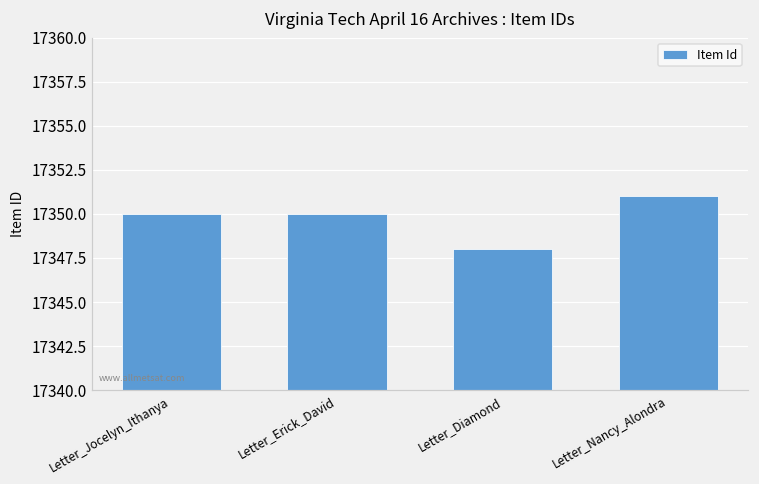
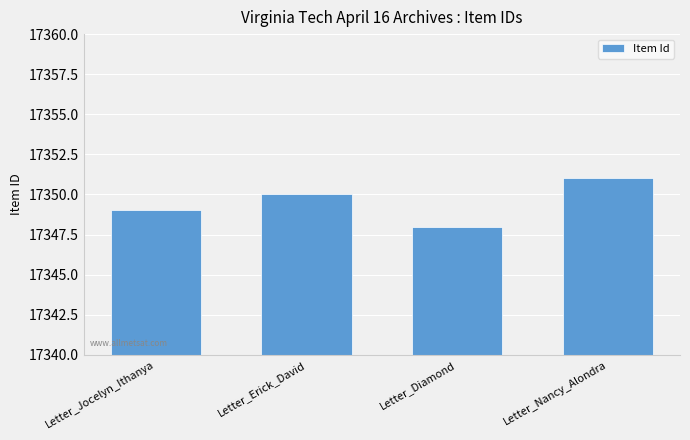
  {
-   "Letter_Jocelyn_Ithanya": 17350,
+   "Letter_Jocelyn_Ithanya": 17349,
    "Letter_Erick_David": 17350,
    "Letter_Diamond": 17348,
    "Letter_Nancy_Alondra": 17351
  }
